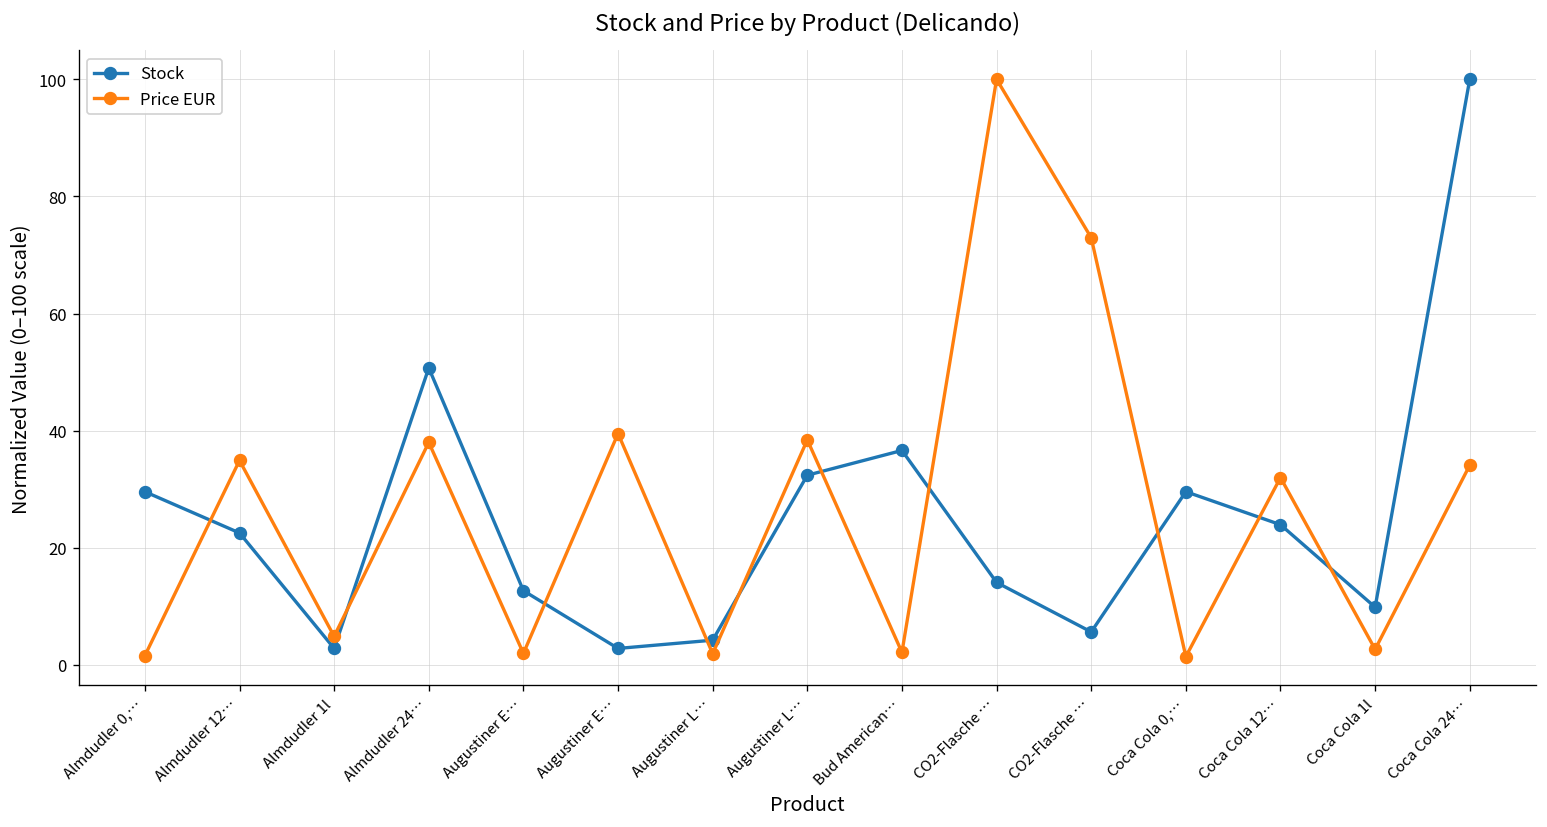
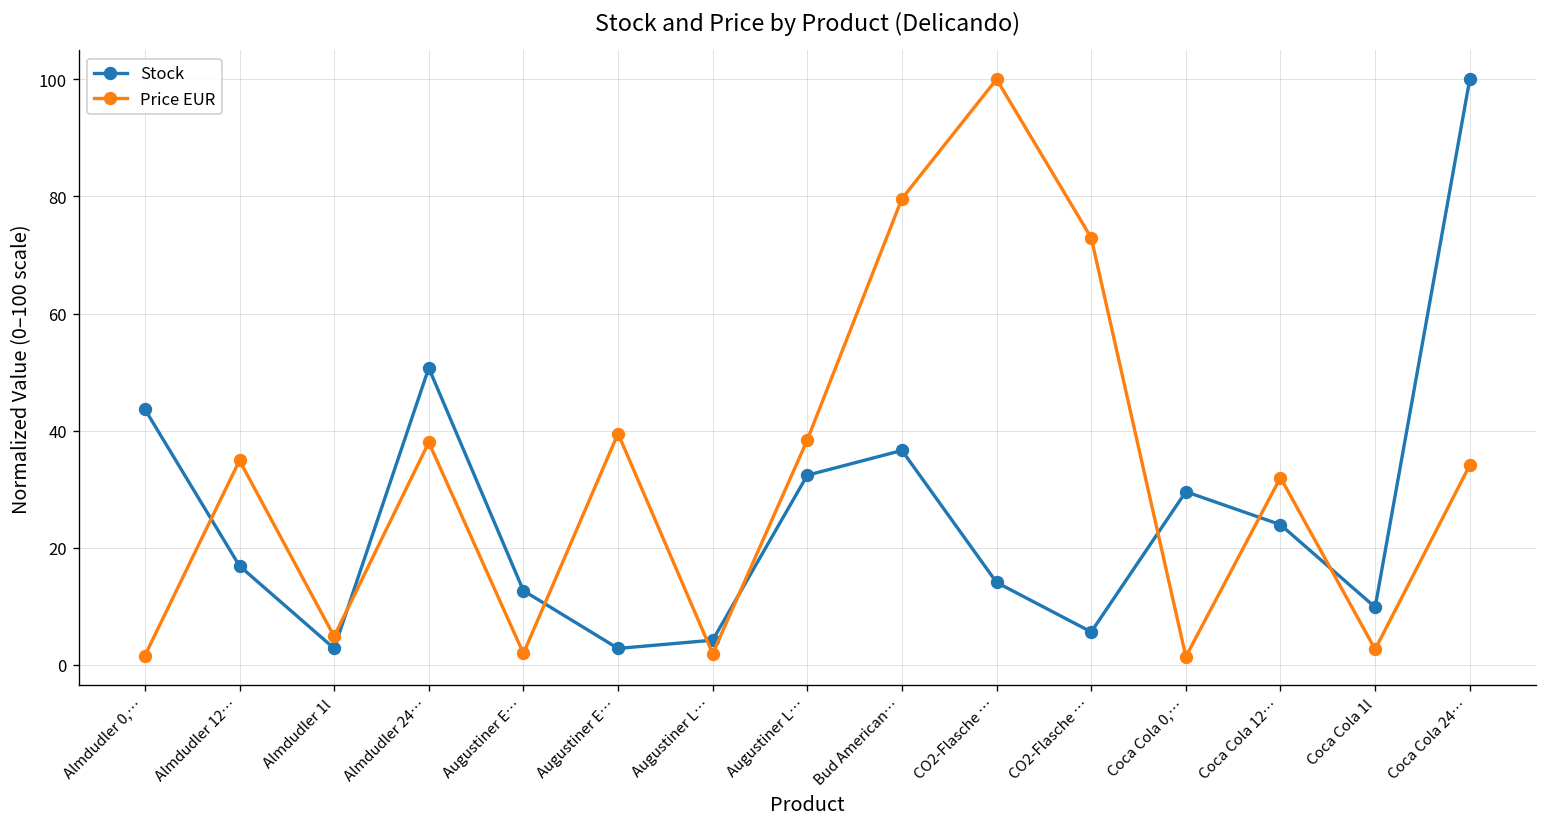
  {
    "Stock": {
-     "Almdudler 0,…": 30,
-     "Almdudler 12…": 23,
+     "Almdudler 0,…": 44,
+     "Almdudler 12…": 17,
      "Almdudler 1l": 3,
      "Almdudler 24…": 51,
      "Bud American…": 37,
      "Coca Cola 0,…": 30,
      "Coca Cola 12…": 24,
      "Coca Cola 1l": 10,
      "Coca Cola 24…": 100
    },
    "Price EUR": {
      "Almdudler 0,…": 2,
      "Almdudler 12…": 35,
      "Almdudler 1l": 5,
      "Almdudler 24…": 38,
-     "Bud American…": 2,
+     "Bud American…": 80,
      "Coca Cola 0,…": 1,
      "Coca Cola 12…": 32,
      "Coca Cola 1l": 3,
      "Coca Cola 24…": 34
    }
  }
